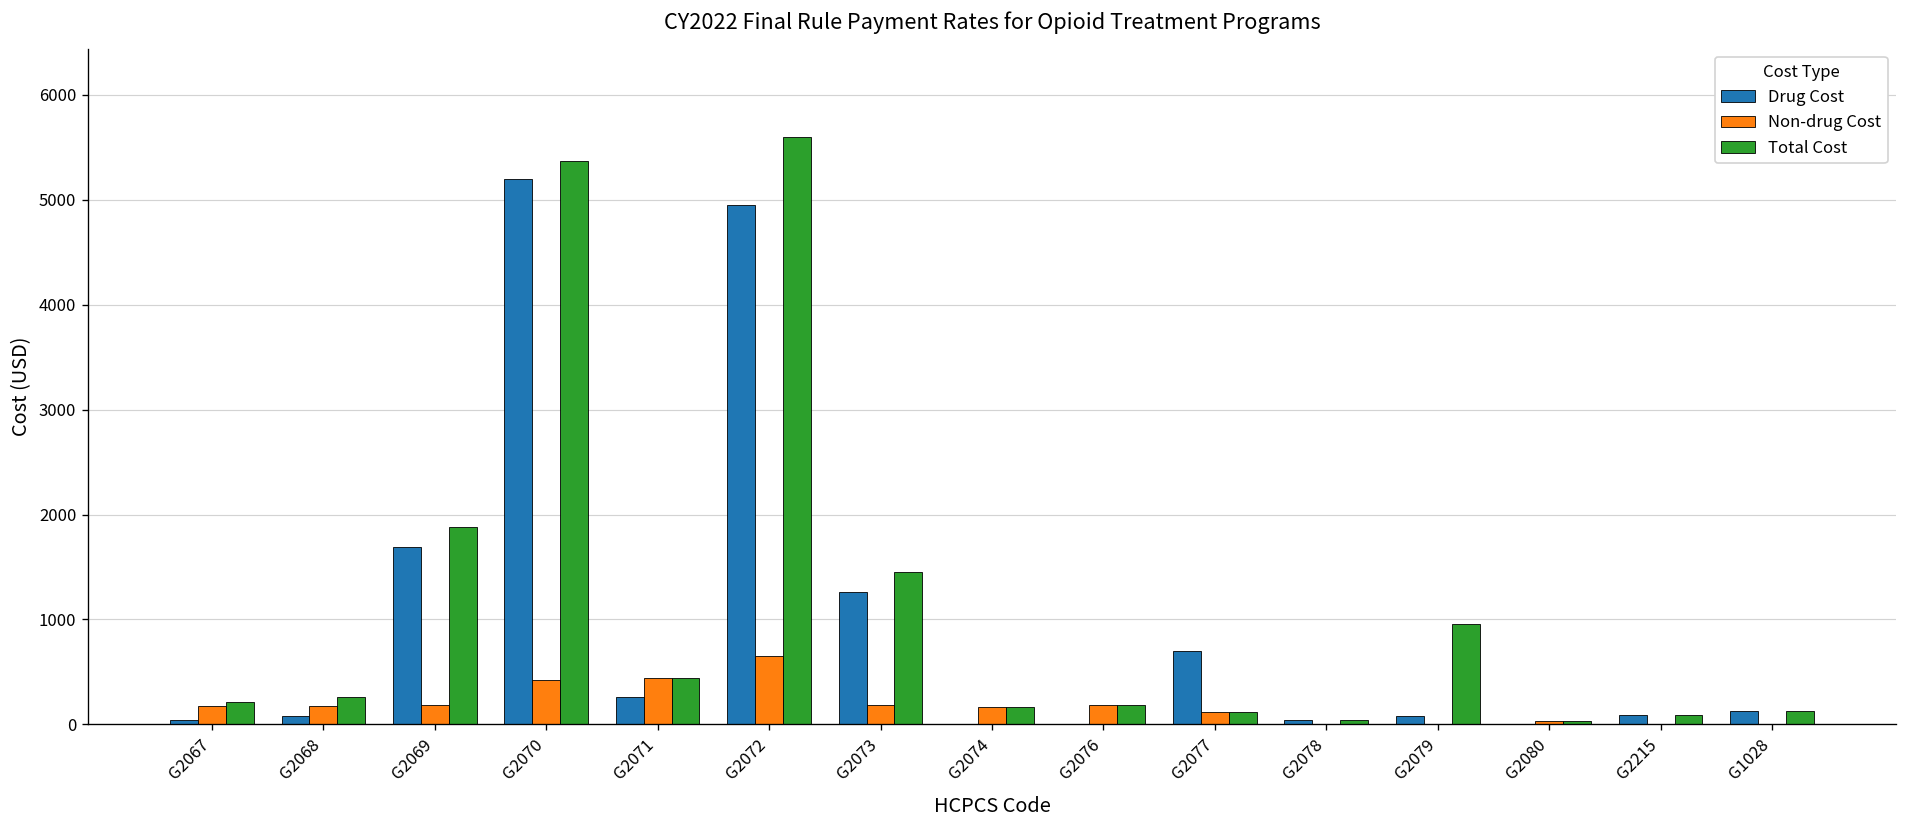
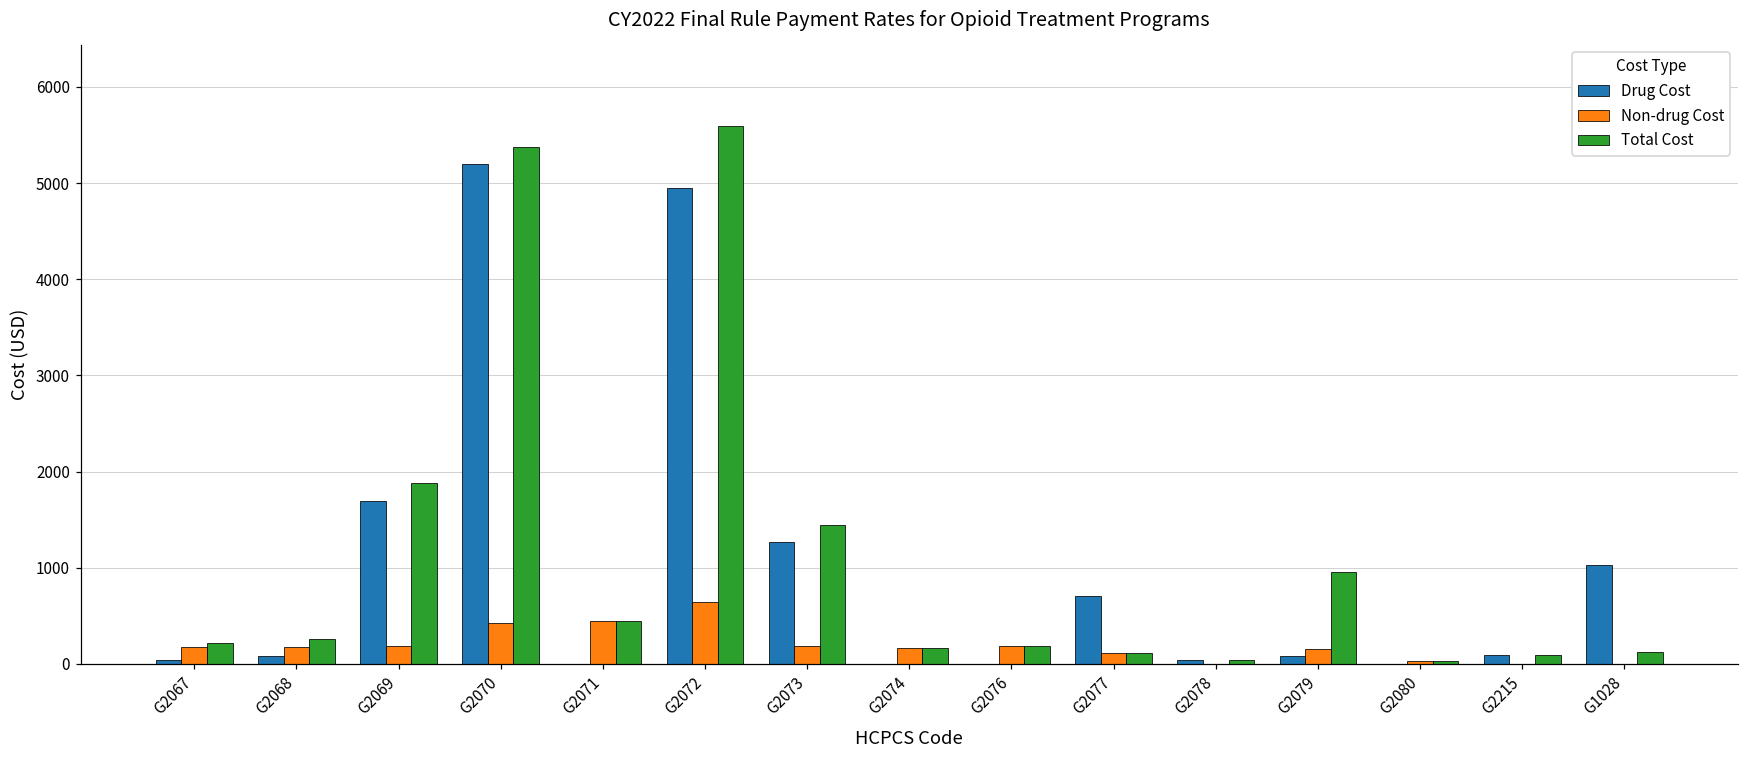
  {
    "Drug Cost": {
      "G2067": 0,
      "G2068": 100,
      "G2069": 1700,
      "G2070": 5200,
-     "G2071": 300,
+     "G2071": 0,
      "G2072": 5000,
      "G2073": 1300,
      "G2074": 0,
      "G2076": 0,
      "G2077": 700,
      "G2078": 0,
      "G2079": 100,
      "G2080": 0,
      "G2215": 100,
-     "G1028": 100
+     "G1028": 1000
    },
    "Non-drug Cost": {
      "G2067": 200,
      "G2068": 200,
      "G2069": 200,
      "G2070": 400,
      "G2071": 400,
      "G2072": 600,
      "G2073": 200,
      "G2074": 200,
      "G2076": 200,
      "G2077": 100,
      "G2078": 0,
-     "G2079": 0,
+     "G2079": 200,
      "G2080": 0
    },
    "Total Cost": {
      "G2067": 200,
      "G2068": 300,
      "G2069": 1900,
      "G2070": 5400,
      "G2071": 400,
      "G2072": 5600,
      "G2073": 1400,
      "G2074": 200,
      "G2076": 200,
      "G2077": 100,
      "G2078": 0,
      "G2079": 1000,
      "G2080": 0,
      "G2215": 100,
      "G1028": 100
    }
  }
